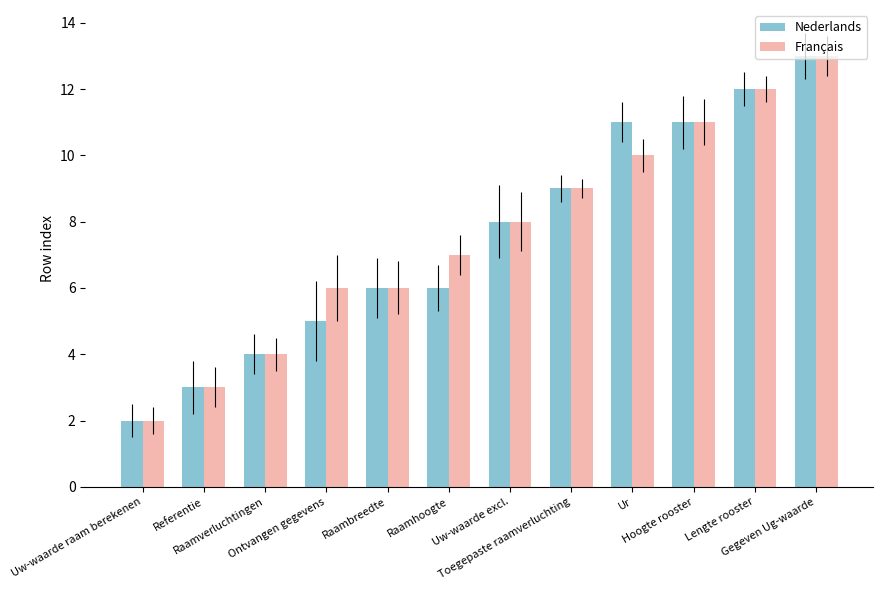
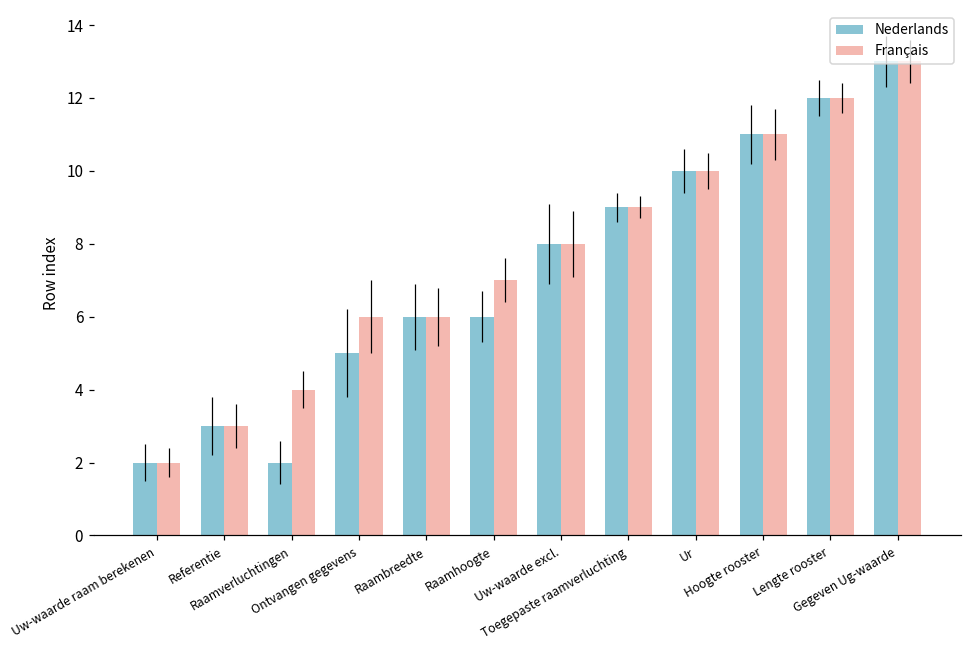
  {
    "Nederlands": {
      "Uw-waarde raam berekenen": 2,
      "Referentie": 3,
-     "Raamverluchtingen": 4,
+     "Raamverluchtingen": 2,
      "Ontvangen gegevens": 5,
      "Raambreedte": 6,
      "Raamhoogte": 6,
      "Uw-waarde excl.": 8,
      "Toegepaste raamverluchting": 9,
-     "Ur": 11,
+     "Ur": 10,
      "Hoogte rooster": 11,
      "Lengte rooster": 12
    },
    "Français": {
      "Uw-waarde raam berekenen": 2,
      "Referentie": 3,
      "Raamverluchtingen": 4,
      "Ontvangen gegevens": 6,
      "Raambreedte": 6,
      "Raamhoogte": 7,
      "Uw-waarde excl.": 8,
      "Toegepaste raamverluchting": 9,
      "Ur": 10,
      "Hoogte rooster": 11,
      "Lengte rooster": 12
    }
  }
